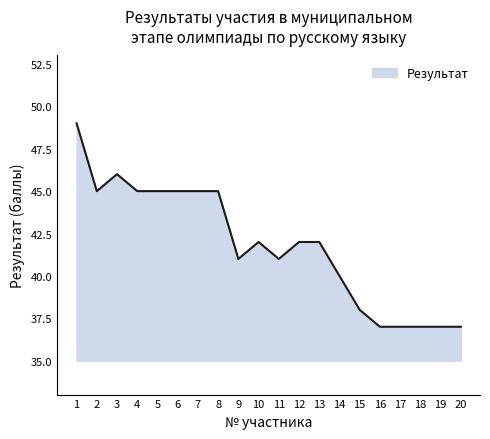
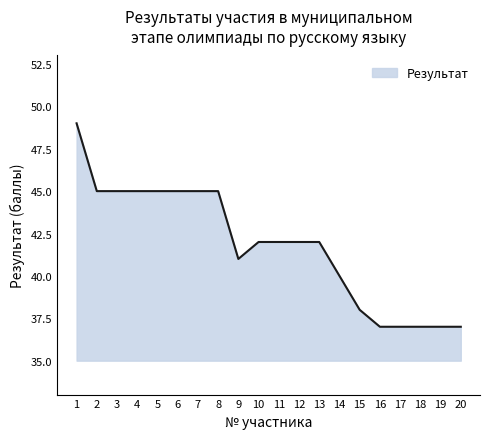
  {
    "1": 49,
    "2": 45,
-   "3": 46,
+   "3": 45,
    "4": 45,
    "5": 45,
    "6": 45,
    "7": 45,
    "8": 45,
    "9": 41,
    "10": 42,
-   "11": 41,
+   "11": 42,
    "12": 42,
    "13": 42,
    "14": 40,
    "15": 38,
    "16": 37,
    "17": 37,
    "18": 37,
    "19": 37,
    "20": 37
  }
